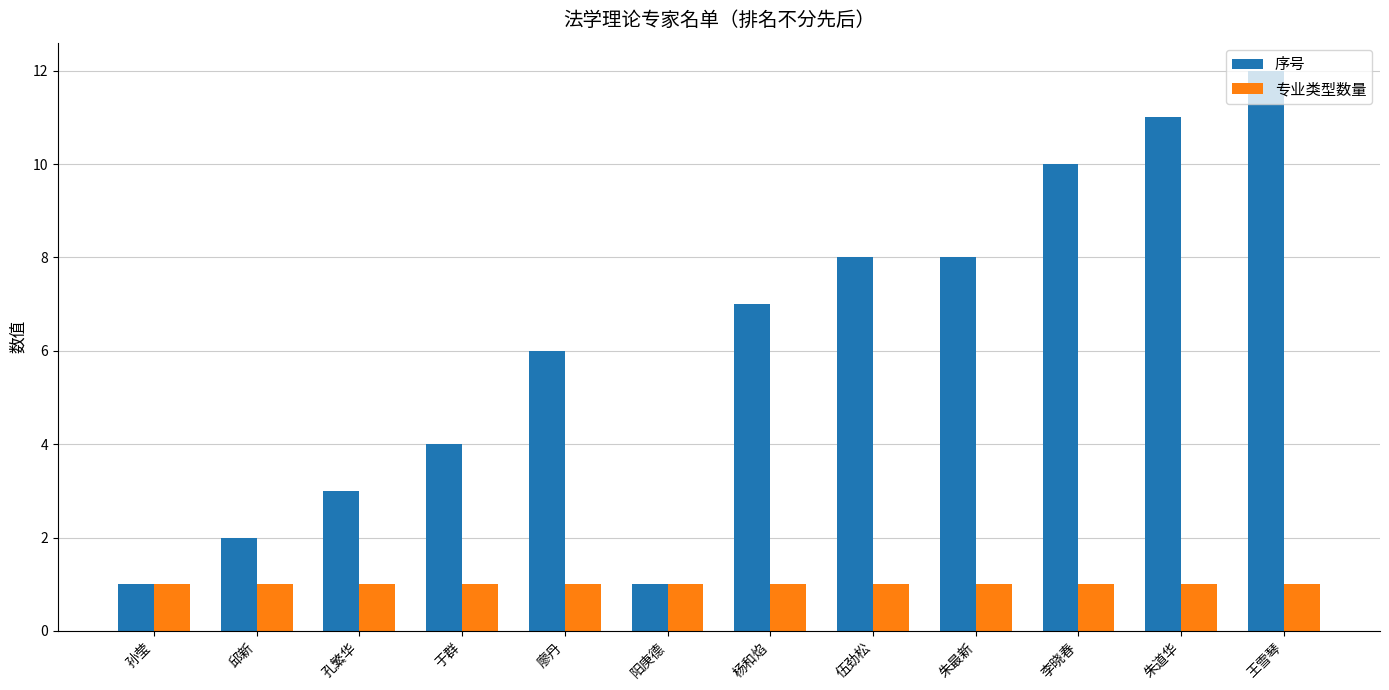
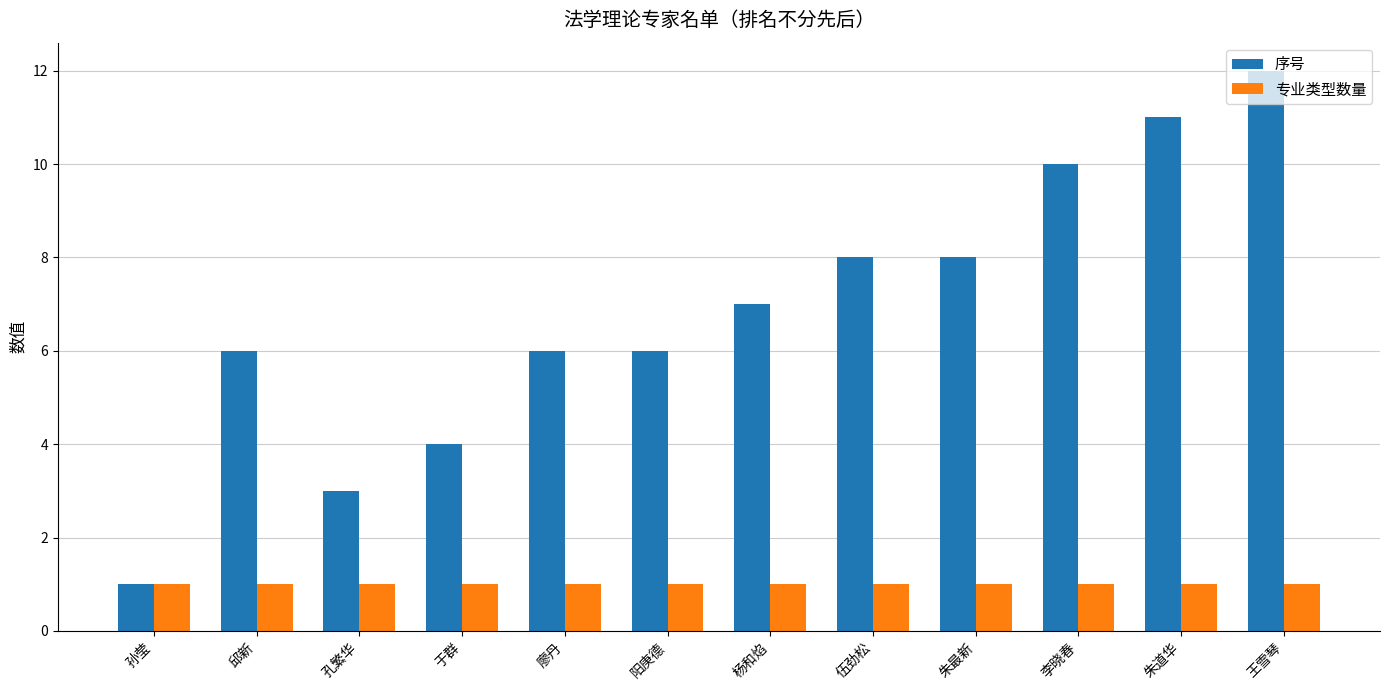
  {
    "序号": {
      "孙莹": 1,
-     "邱新": 2,
+     "邱新": 6,
      "孔繁华": 3,
      "于群": 4,
      "廖丹": 6,
-     "阳庚德": 1,
+     "阳庚德": 6,
      "杨和焰": 7,
      "伍劲松": 8,
      "朱最新": 8,
      "李晓春": 10,
      "朱道华": 11
    },
    "专业类型数量": {
      "孙莹": 1,
      "邱新": 1,
      "孔繁华": 1,
      "于群": 1,
      "廖丹": 1,
      "阳庚德": 1,
      "杨和焰": 1,
      "伍劲松": 1,
      "朱最新": 1,
      "李晓春": 1,
      "朱道华": 1,
      "王雪琴": 1
    }
  }
